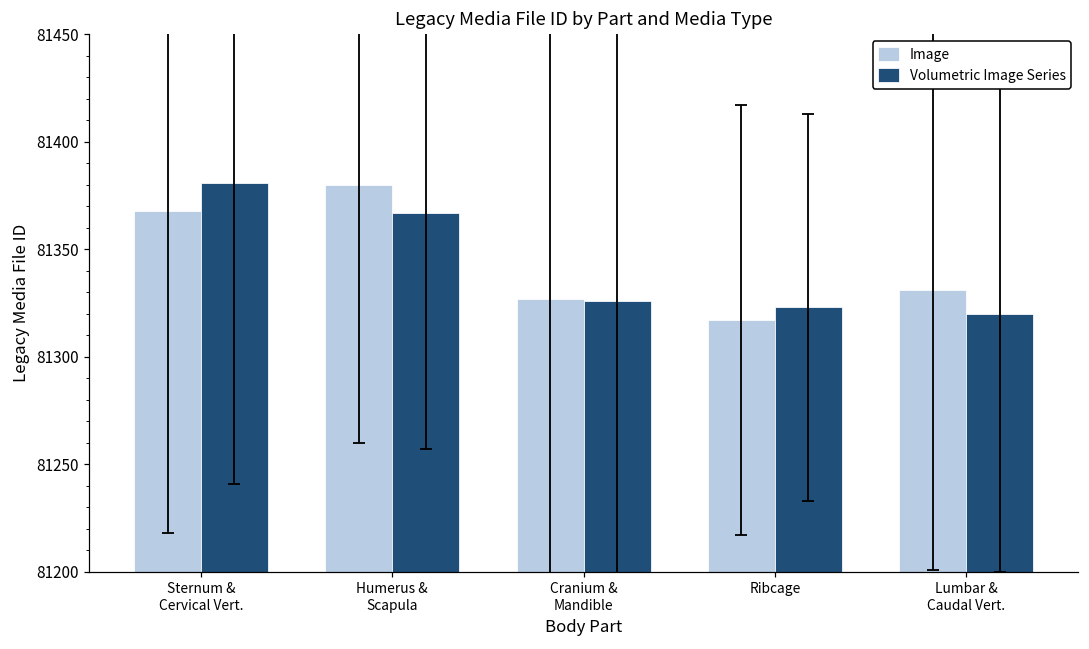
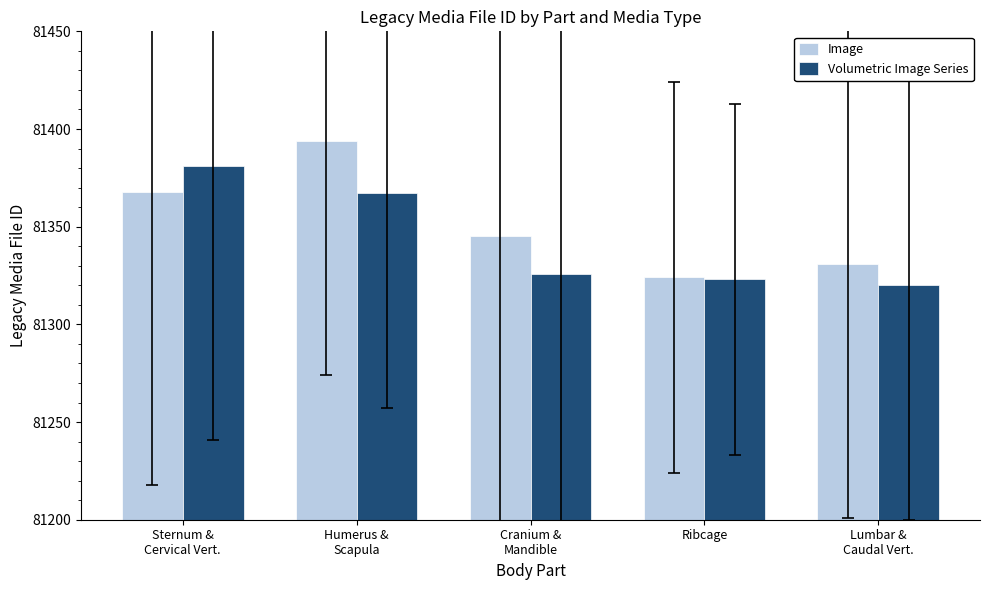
  {
    "Image": {
      "Sternum & Cervical Vert.": 81368,
-     "Humerus & Scapula": 81380,
-     "Cranium & Mandible": 81327,
-     "Ribcage": 81317,
+     "Humerus & Scapula": 81394,
+     "Cranium & Mandible": 81345,
+     "Ribcage": 81324,
      "Lumbar & Caudal Vert.": 81331
    },
    "Volumetric Image Series": {
      "Sternum & Cervical Vert.": 81381,
      "Humerus & Scapula": 81367,
      "Cranium & Mandible": 81326,
      "Ribcage": 81323,
      "Lumbar & Caudal Vert.": 81320
    }
  }
